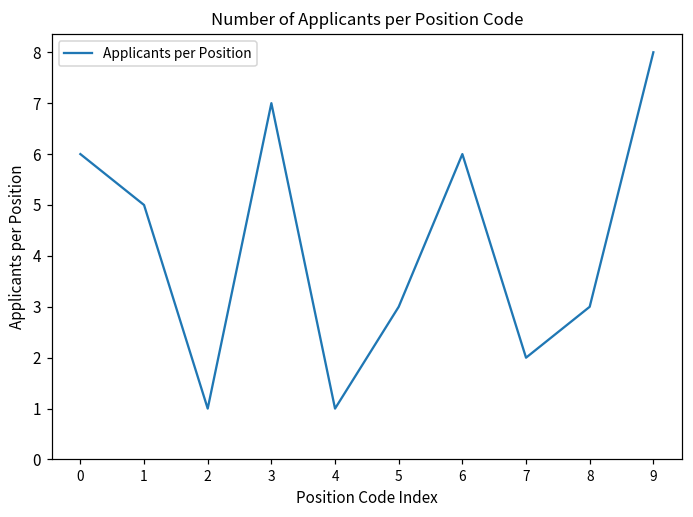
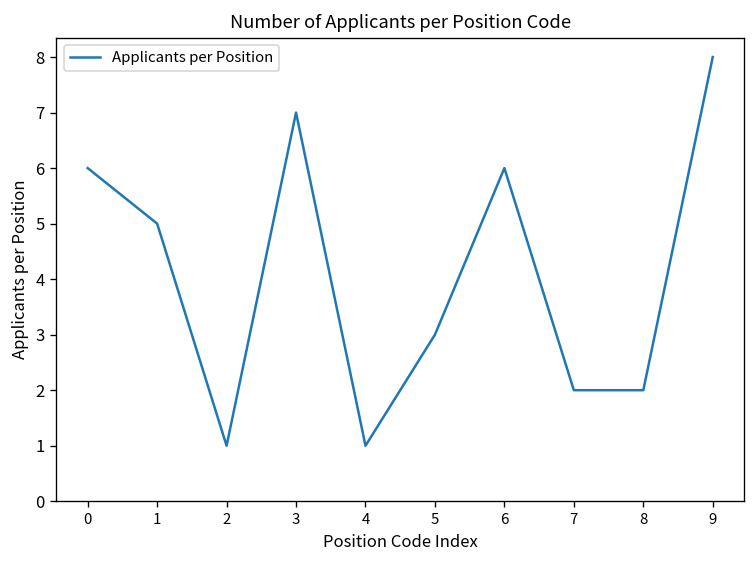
  {
    "0": 6,
    "1": 5,
    "2": 1,
    "3": 7,
    "4": 1,
    "5": 3,
    "6": 6,
    "7": 2,
-   "8": 3,
+   "8": 2,
    "9": 8
  }
